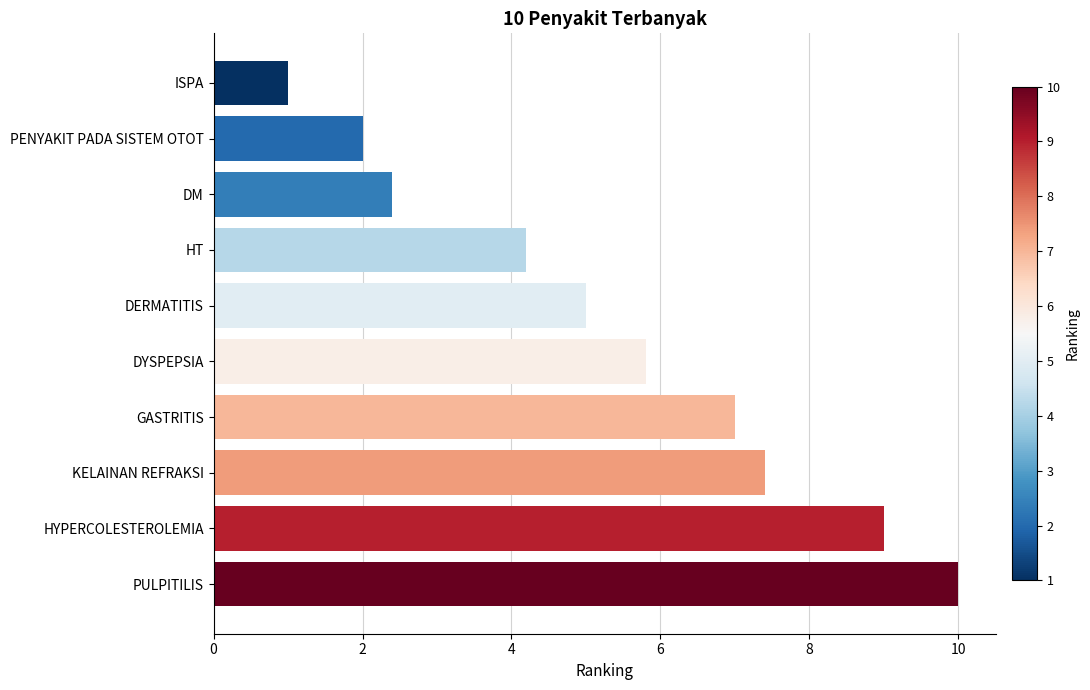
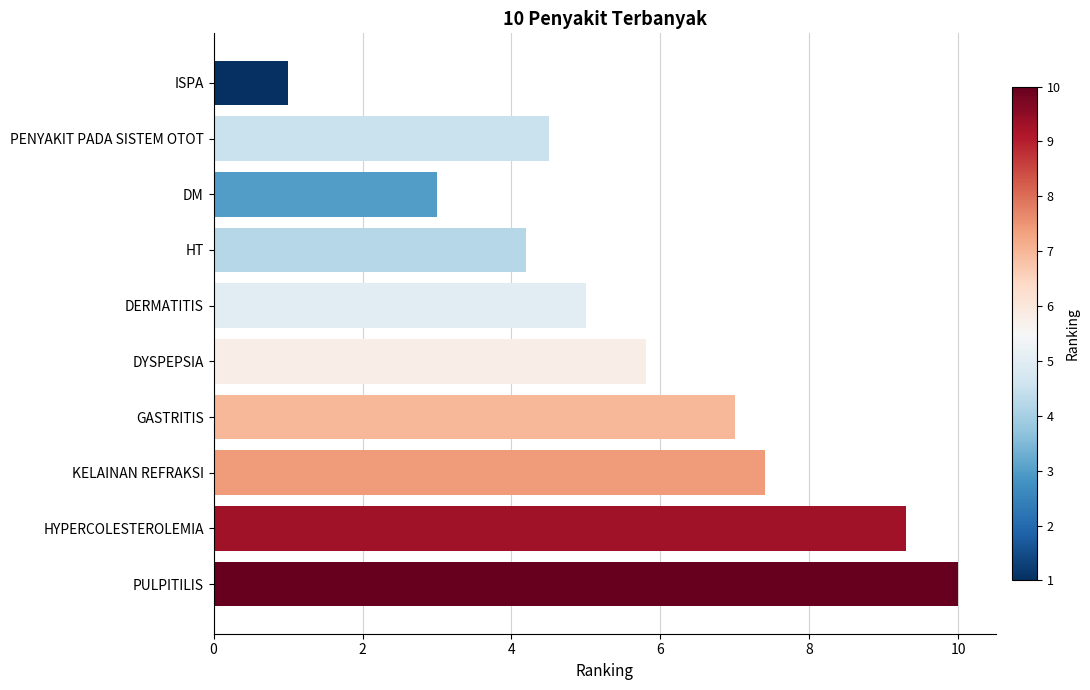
  {
    "ISPA": 1.0,
-   "PENYAKIT PADA SISTEM OTOT": 2.0,
-   "DM": 2.4,
+   "PENYAKIT PADA SISTEM OTOT": 4.5,
+   "DM": 3.0,
    "HT": 4.2,
    "DERMATITIS": 5.0,
    "DYSPEPSIA": 5.8,
    "GASTRITIS": 7.0,
    "KELAINAN REFRAKSI": 7.4,
-   "HYPERCOLESTEROLEMIA": 9.0,
+   "HYPERCOLESTEROLEMIA": 9.3,
    "PULPITILIS": 10.0
  }
